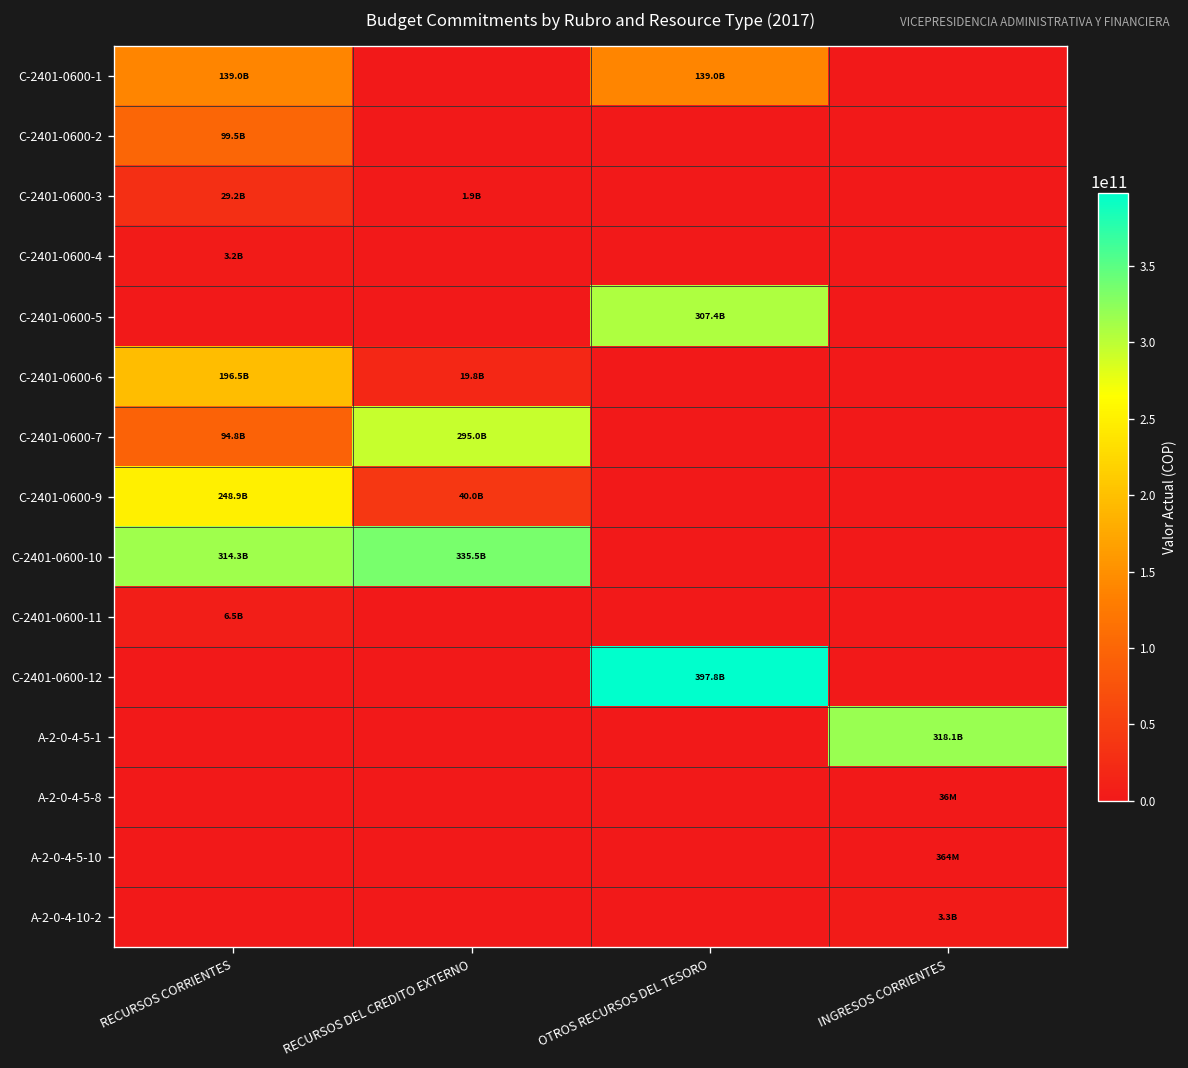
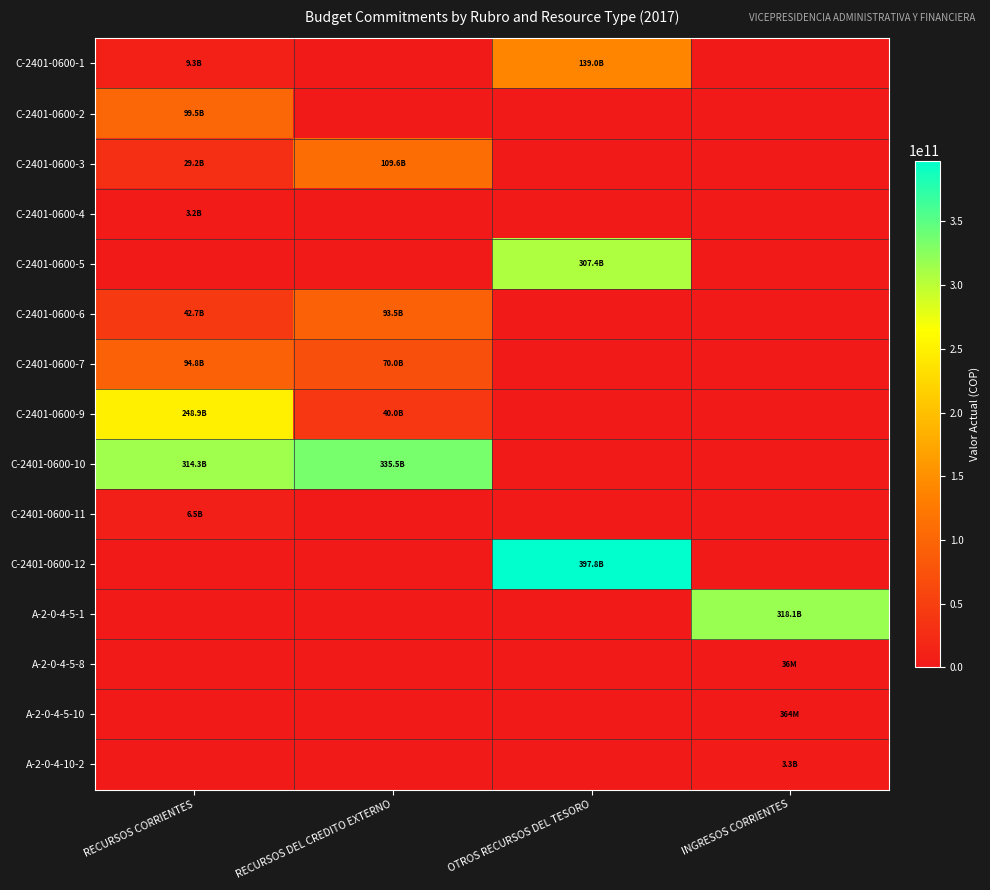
  {
    "C-2401-0600-1": {
-     "RECURSOS CORRIENTES": "139.0B",
+     "RECURSOS CORRIENTES": "9.3B",
      "OTROS RECURSOS DEL TESORO": "139.0B"
    },
    "C-2401-0600-2": {
      "RECURSOS CORRIENTES": "99.5B"
    },
    "C-2401-0600-3": {
      "RECURSOS CORRIENTES": "29.2B",
-     "RECURSOS DEL CREDITO EXTERNO": "1.9B"
+     "RECURSOS DEL CREDITO EXTERNO": "109.6B"
    },
    "C-2401-0600-4": {
      "RECURSOS CORRIENTES": "3.2B"
    },
    "C-2401-0600-5": {
      "OTROS RECURSOS DEL TESORO": "307.4B"
    },
    "C-2401-0600-6": {
-     "RECURSOS CORRIENTES": "196.5B",
-     "RECURSOS DEL CREDITO EXTERNO": "19.8B"
+     "RECURSOS CORRIENTES": "42.7B",
+     "RECURSOS DEL CREDITO EXTERNO": "93.5B"
    },
    "C-2401-0600-7": {
      "RECURSOS CORRIENTES": "94.8B",
-     "RECURSOS DEL CREDITO EXTERNO": "295.0B"
+     "RECURSOS DEL CREDITO EXTERNO": "70.0B"
    },
    "C-2401-0600-9": {
      "RECURSOS CORRIENTES": "248.9B",
      "RECURSOS DEL CREDITO EXTERNO": "40.0B"
    },
    "C-2401-0600-10": {
      "RECURSOS CORRIENTES": "314.3B",
      "RECURSOS DEL CREDITO EXTERNO": "335.5B"
    },
    "C-2401-0600-11": {
      "RECURSOS CORRIENTES": "6.5B"
    },
    "C-2401-0600-12": {
      "OTROS RECURSOS DEL TESORO": "397.8B"
    },
    "A-2-0-4-5-1": {
      "INGRESOS CORRIENTES": "318.1B"
    },
    "A-2-0-4-5-8": {
      "INGRESOS CORRIENTES": "36M"
    },
    "A-2-0-4-5-10": {
      "INGRESOS CORRIENTES": "364M"
    },
    "A-2-0-4-10-2": {
      "INGRESOS CORRIENTES": "3.3B"
    }
  }
